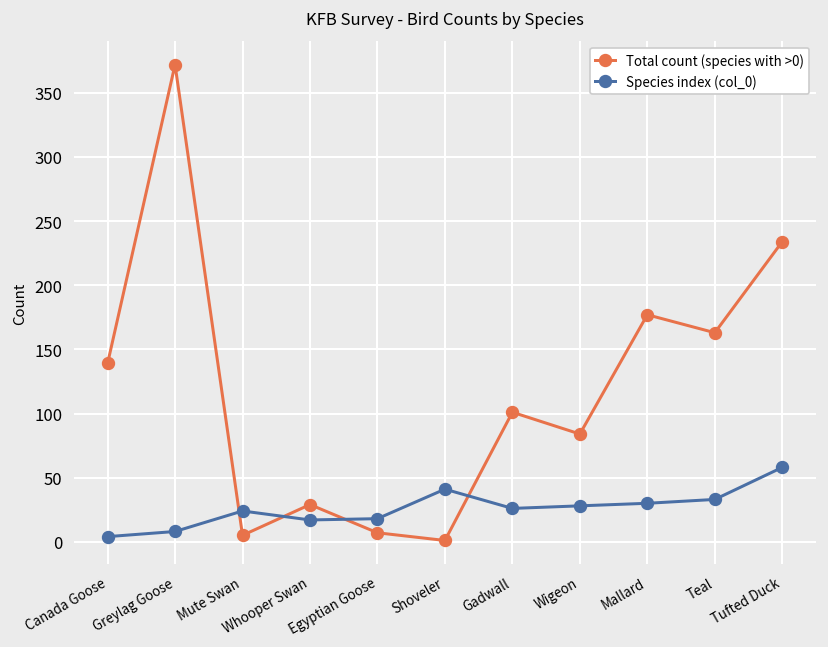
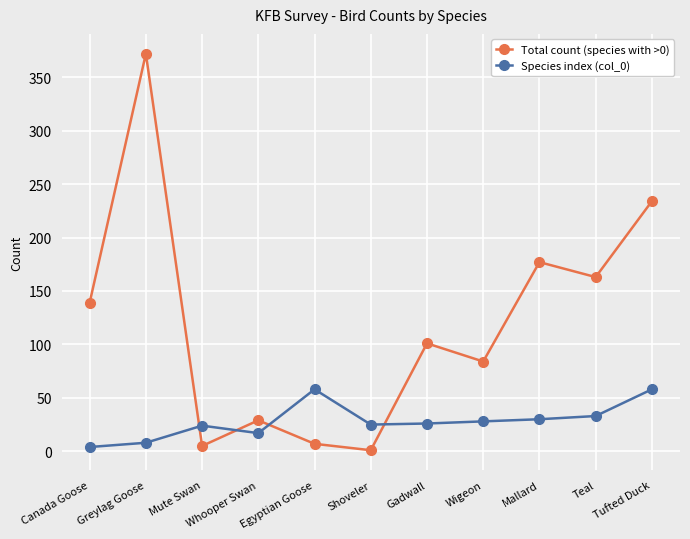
  {
    "Total count (species with >0)": {
      "Canada Goose": 139,
      "Greylag Goose": 372,
      "Mute Swan": 5,
      "Whooper Swan": 29,
      "Egyptian Goose": 7,
      "Shoveler": 1,
      "Gadwall": 101,
      "Wigeon": 84,
      "Mallard": 177,
      "Teal": 163,
      "Tufted Duck": 234
    },
    "Species index (col_0)": {
      "Canada Goose": 4,
      "Greylag Goose": 8,
      "Mute Swan": 24,
      "Whooper Swan": 17,
-     "Egyptian Goose": 18,
-     "Shoveler": 41,
+     "Egyptian Goose": 58,
+     "Shoveler": 25,
      "Gadwall": 26,
      "Wigeon": 28,
      "Mallard": 30,
      "Teal": 33,
      "Tufted Duck": 58
    }
  }
